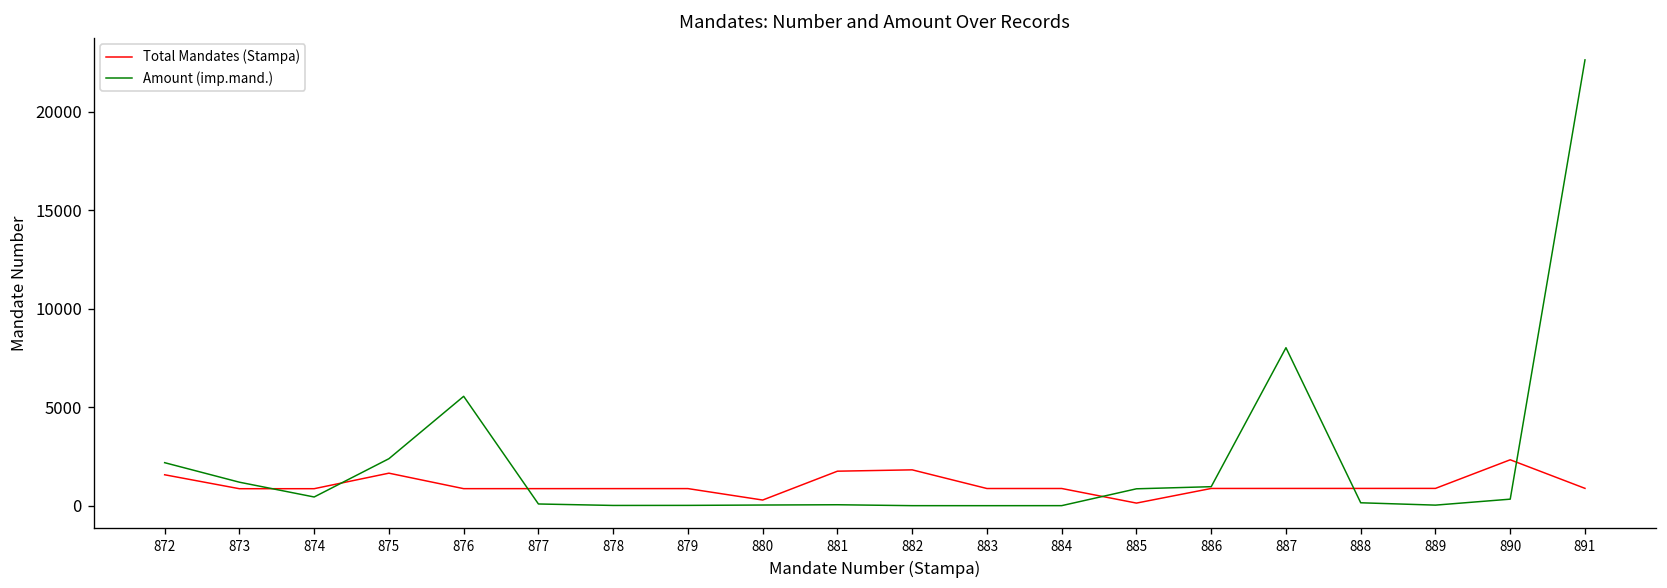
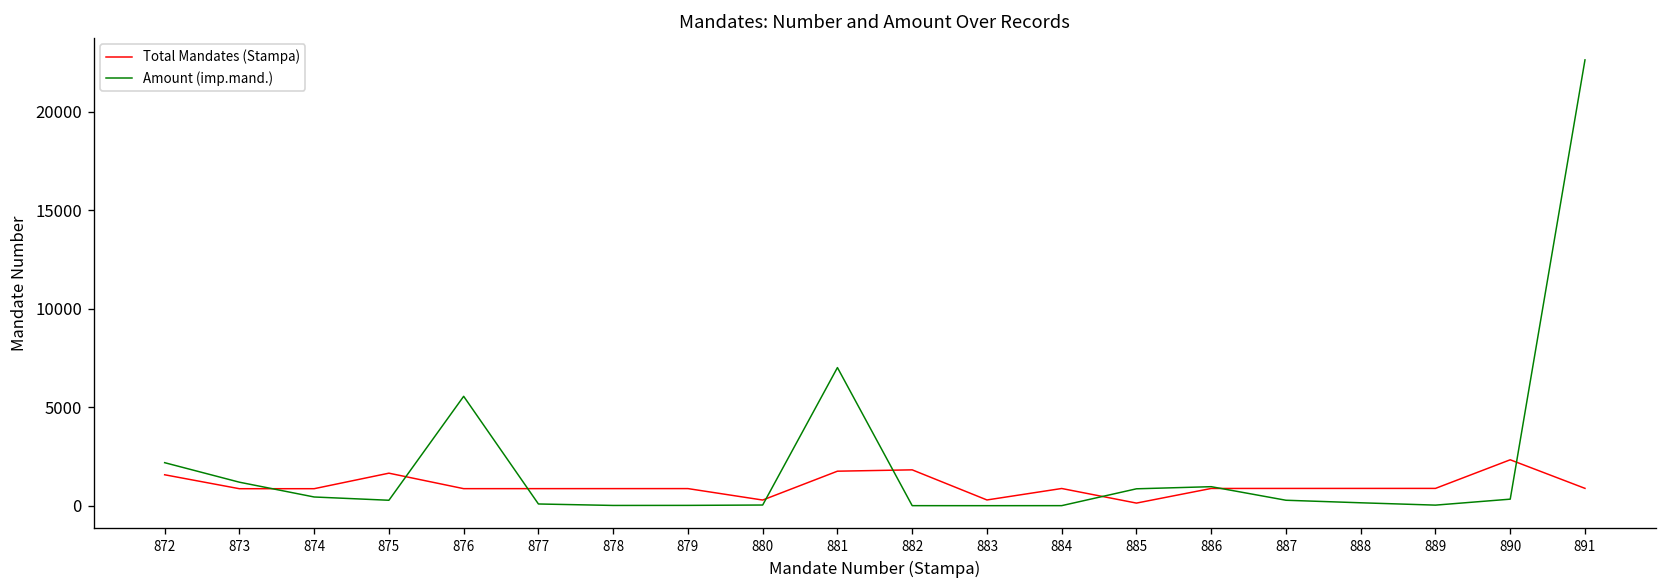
  {
    "Total Mandates (Stampa)": {
      "872": 1600,
      "873": 900,
      "874": 900,
      "875": 1700,
      "876": 900,
      "877": 900,
      "878": 900,
      "879": 900,
      "880": 300,
      "881": 1800,
      "882": 1800,
-     "883": 900,
+     "883": 300,
      "884": 900,
      "885": 100,
      "887": 900,
      "888": 900,
      "889": 900,
      "890": 2300,
      "891": 900
    },
    "Amount (imp.mand.)": {
      "872": 2200,
      "873": 1200,
      "874": 500,
-     "875": 2400,
+     "875": 300,
      "876": 5600,
      "877": 100,
      "878": 0,
      "879": 0,
      "880": 0,
-     "881": 100,
+     "881": 7000,
      "882": 0,
      "883": 0,
      "884": 0,
      "885": 900,
-     "887": 8000,
+     "887": 300,
      "888": 200,
      "889": 0,
      "890": 300,
      "891": 22600
    }
  }
